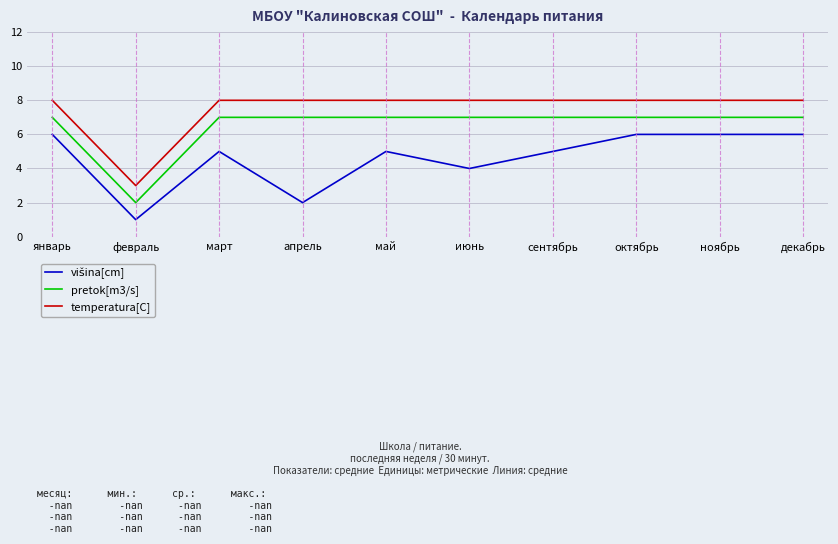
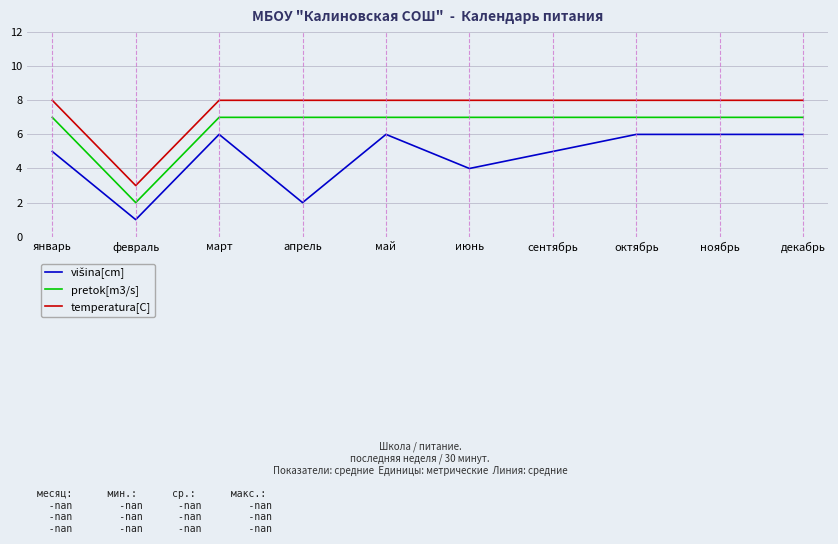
  {
    "višina[cm]": {
-     "январь": 6,
+     "январь": 5,
      "февраль": 1,
-     "март": 5,
+     "март": 6,
      "апрель": 2,
-     "май": 5,
+     "май": 6,
      "июнь": 4,
      "сентябрь": 5,
      "октябрь": 6,
      "ноябрь": 6,
      "декабрь": 6
    },
    "pretok[m3/s]": {
      "январь": 7,
      "февраль": 2,
      "март": 7,
      "апрель": 7,
      "май": 7,
      "июнь": 7,
      "сентябрь": 7,
      "октябрь": 7,
      "ноябрь": 7,
      "декабрь": 7
    },
    "temperatura[C]": {
      "январь": 8,
      "февраль": 3,
      "март": 8,
      "апрель": 8,
      "май": 8,
      "июнь": 8,
      "сентябрь": 8,
      "октябрь": 8,
      "ноябрь": 8,
      "декабрь": 8
    }
  }
